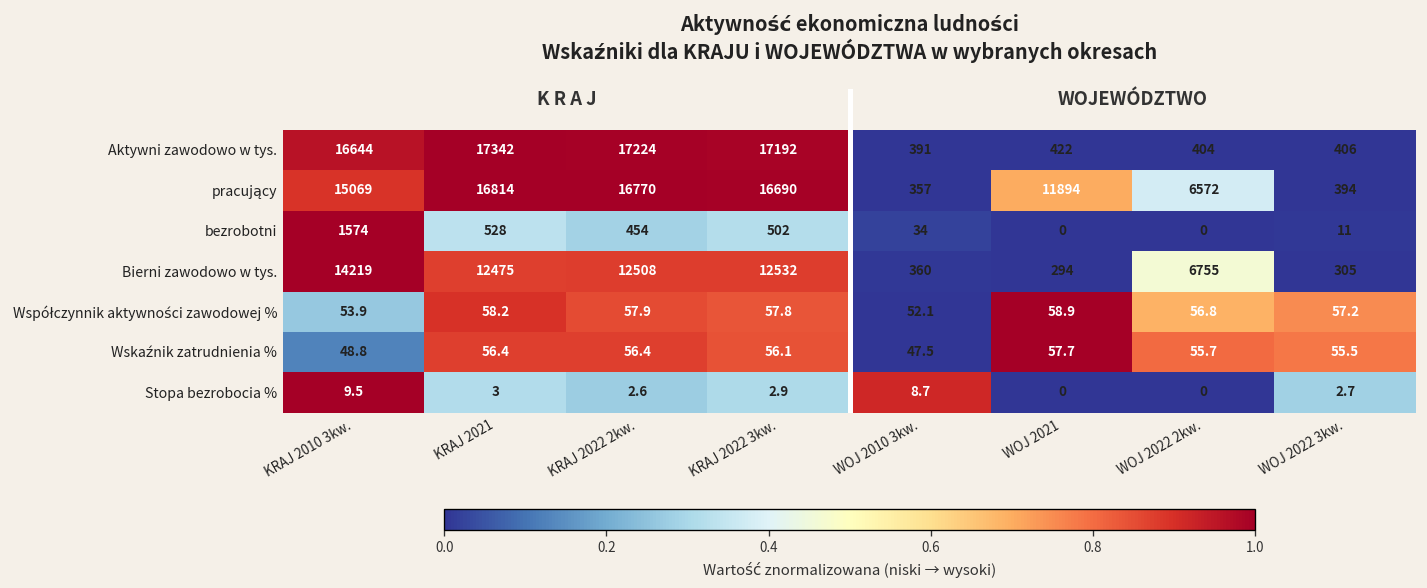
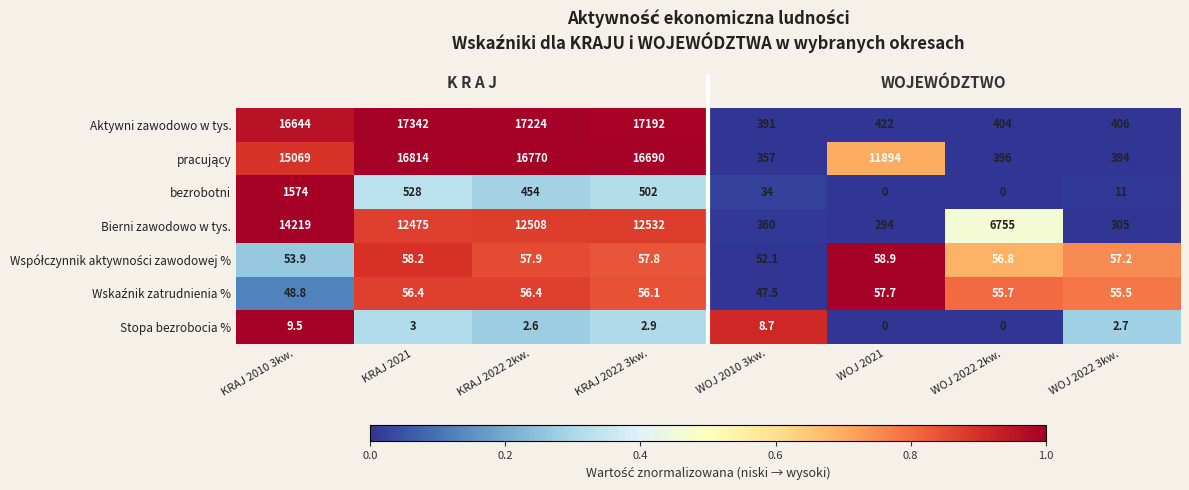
  {
    "Aktywni zawodowo w tys.": {
      "KRAJ 2010 3kw.": 16644,
      "KRAJ 2021": 17342,
      "KRAJ 2022 2kw.": 17224,
      "KRAJ 2022 3kw.": 17192,
      "WOJ 2010 3kw.": 391,
      "WOJ 2021": 422,
      "WOJ 2022 2kw.": 404,
      "WOJ 2022 3kw.": 406
    },
    "pracujący": {
      "KRAJ 2010 3kw.": 15069,
      "KRAJ 2021": 16814,
      "KRAJ 2022 2kw.": 16770,
      "KRAJ 2022 3kw.": 16690,
      "WOJ 2010 3kw.": 357,
      "WOJ 2021": 11894,
-     "WOJ 2022 2kw.": 6572,
+     "WOJ 2022 2kw.": 396,
      "WOJ 2022 3kw.": 394
    },
    "bezrobotni": {
      "KRAJ 2010 3kw.": 1574,
      "KRAJ 2021": 528,
      "KRAJ 2022 2kw.": 454,
      "KRAJ 2022 3kw.": 502,
      "WOJ 2010 3kw.": 34,
      "WOJ 2021": 0,
      "WOJ 2022 2kw.": 0,
      "WOJ 2022 3kw.": 11
    },
    "Bierni zawodowo w tys.": {
      "KRAJ 2010 3kw.": 14219,
      "KRAJ 2021": 12475,
      "KRAJ 2022 2kw.": 12508,
      "KRAJ 2022 3kw.": 12532,
      "WOJ 2010 3kw.": 360,
      "WOJ 2021": 294,
      "WOJ 2022 2kw.": 6755,
      "WOJ 2022 3kw.": 305
    },
    "Współczynnik aktywności zawodowej %": {
      "KRAJ 2010 3kw.": 53.9,
      "KRAJ 2021": 58.2,
      "KRAJ 2022 2kw.": 57.9,
      "KRAJ 2022 3kw.": 57.8,
      "WOJ 2010 3kw.": 52.1,
      "WOJ 2021": 58.9,
      "WOJ 2022 2kw.": 56.8,
      "WOJ 2022 3kw.": 57.2
    },
    "Wskaźnik zatrudnienia %": {
      "KRAJ 2010 3kw.": 48.8,
      "KRAJ 2021": 56.4,
      "KRAJ 2022 2kw.": 56.4,
      "KRAJ 2022 3kw.": 56.1,
      "WOJ 2010 3kw.": 47.5,
      "WOJ 2021": 57.7,
      "WOJ 2022 2kw.": 55.7,
      "WOJ 2022 3kw.": 55.5
    },
    "Stopa bezrobocia %": {
      "KRAJ 2010 3kw.": 9.5,
      "KRAJ 2021": 3,
      "KRAJ 2022 2kw.": 2.6,
      "KRAJ 2022 3kw.": 2.9,
      "WOJ 2010 3kw.": 8.7,
      "WOJ 2021": 0,
      "WOJ 2022 2kw.": 0,
      "WOJ 2022 3kw.": 2.7
    }
  }
